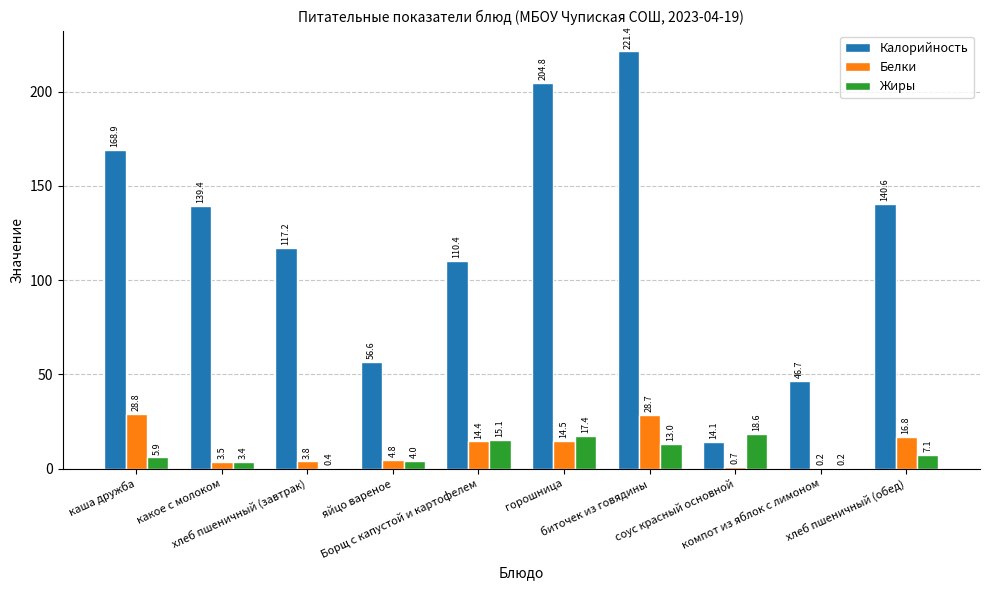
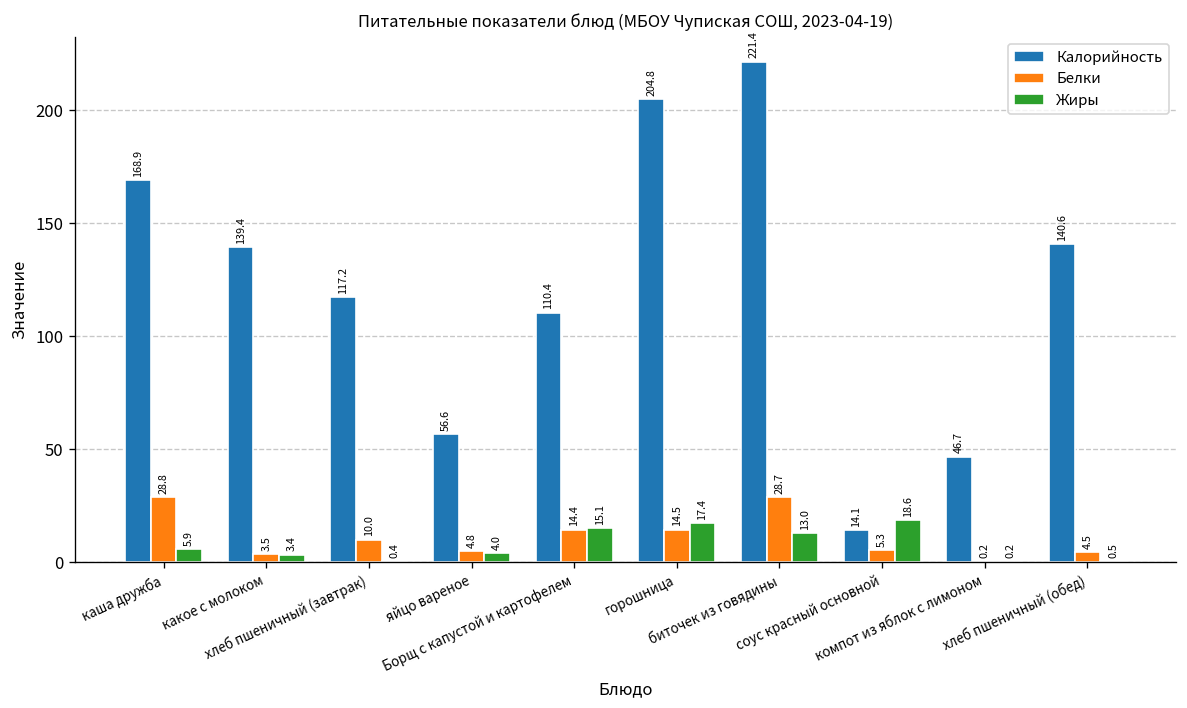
  {
    "Калорийность": {
      "каша дружба": 168.9,
      "какое с молоком": 139.4,
      "хлеб пшеничный (завтрак)": 117.2,
      "яйцо вареное": 56.6,
      "Борщ с капустой и картофелем": 110.4,
      "горошница": 204.8,
      "биточек из говядины": 221.4,
      "соус красный основной": 14.1,
      "компот из яблок с лимоном": 46.7,
      "хлеб пшеничный (обед)": 140.6
    },
    "Белки": {
      "каша дружба": 28.8,
      "какое с молоком": 3.5,
-     "хлеб пшеничный (завтрак)": 3.8,
+     "хлеб пшеничный (завтрак)": 10.0,
      "яйцо вареное": 4.8,
      "Борщ с капустой и картофелем": 14.4,
      "горошница": 14.5,
      "биточек из говядины": 28.7,
-     "соус красный основной": 0.7,
+     "соус красный основной": 5.3,
      "компот из яблок с лимоном": 0.2,
-     "хлеб пшеничный (обед)": 16.8
+     "хлеб пшеничный (обед)": 4.5
    },
    "Жиры": {
      "каша дружба": 5.9,
      "какое с молоком": 3.4,
      "хлеб пшеничный (завтрак)": 0.4,
      "яйцо вареное": 4.0,
      "Борщ с капустой и картофелем": 15.1,
      "горошница": 17.4,
      "биточек из говядины": 13.0,
      "соус красный основной": 18.6,
      "компот из яблок с лимоном": 0.2,
-     "хлеб пшеничный (обед)": 7.1
+     "хлеб пшеничный (обед)": 0.5
    }
  }
